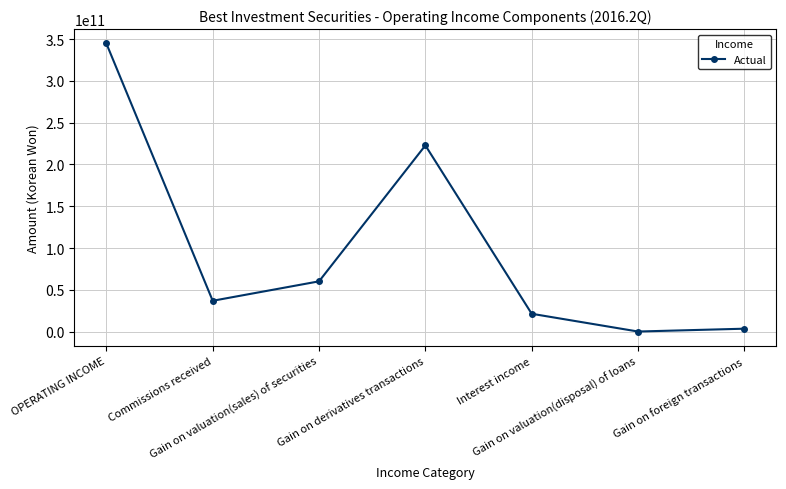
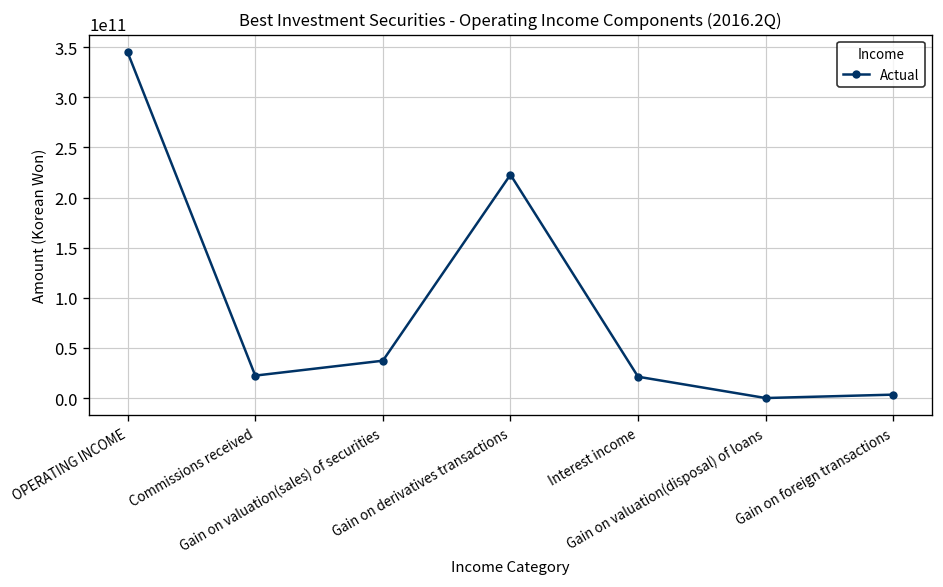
  {
    "OPERATING INCOME": 340000000000,
-   "Commissions received": 40000000000,
-   "Gain on valuation(sales) of securities": 60000000000,
+   "Commissions received": 20000000000,
+   "Gain on valuation(sales) of securities": 40000000000,
    "Gain on derivatives transactions": 220000000000,
    "Interest income": 20000000000,
    "Gain on valuation(disposal) of loans": 0,
    "Gain on foreign transactions": 0
  }
